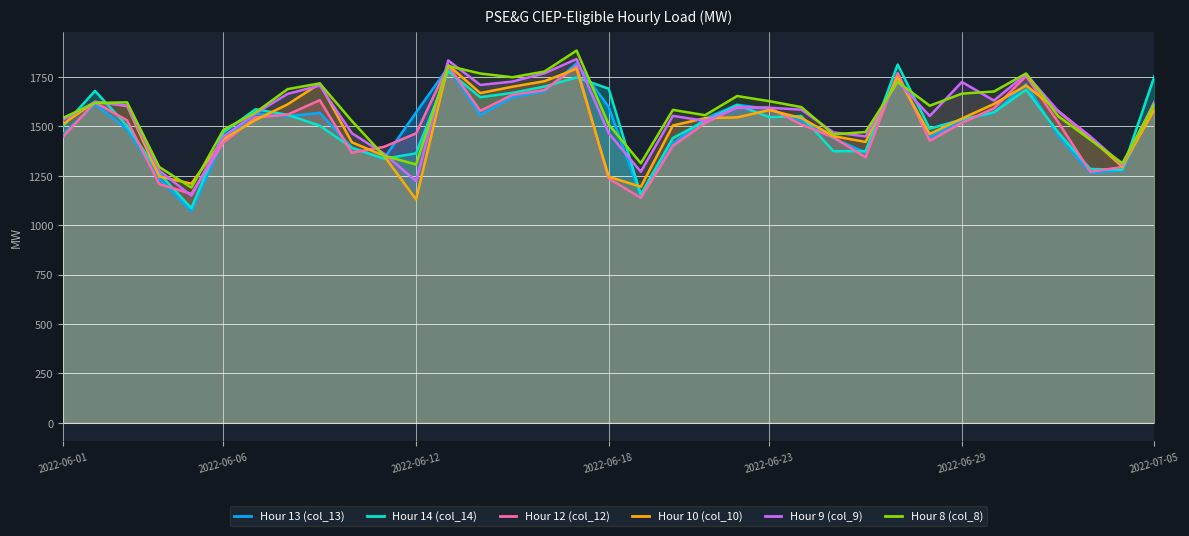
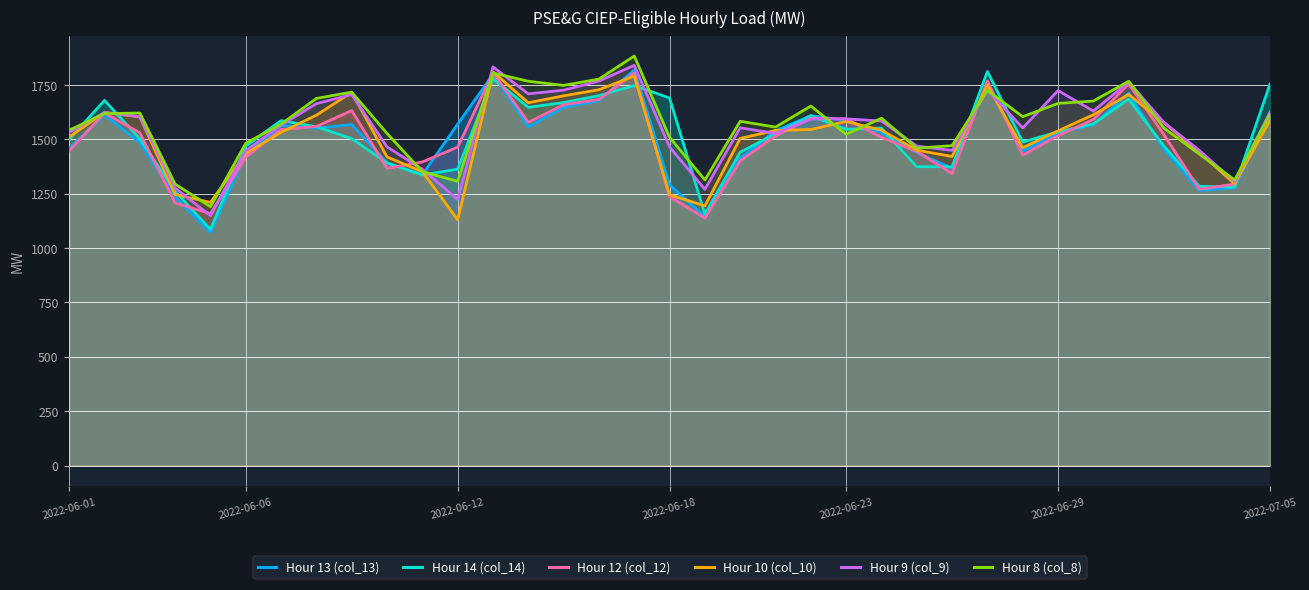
  {
    "Hour 13 (col_13)": {
      "2022-06-01": 1460,
      "2022-06-12": 1570,
-     "2022-06-18": 1600
+     "2022-06-18": 1290
    },
    "Hour 14 (col_14)": {
      "2022-06-12": 1360,
      "2022-06-18": 1690,
      "2022-06-23": 1550,
      "2022-07-05": 1750
    },
    "Hour 12 (col_12)": {
      "2022-06-01": 1450,
      "2022-06-06": 1420,
      "2022-06-12": 1460
    },
    "Hour 10 (col_10)": {
      "2022-06-12": 1130,
      "2022-07-05": 1590
    },
    "Hour 9 (col_9)": {
      "2022-06-06": 1450,
      "2022-06-12": 1220,
      "2022-06-18": 1470,
      "2022-06-29": 1720
    },
    "Hour 8 (col_8)": {
      "2022-06-12": 1310,
      "2022-06-18": 1510,
-     "2022-06-23": 1630,
+     "2022-06-23": 1520,
      "2022-06-29": 1670
    }
  }
